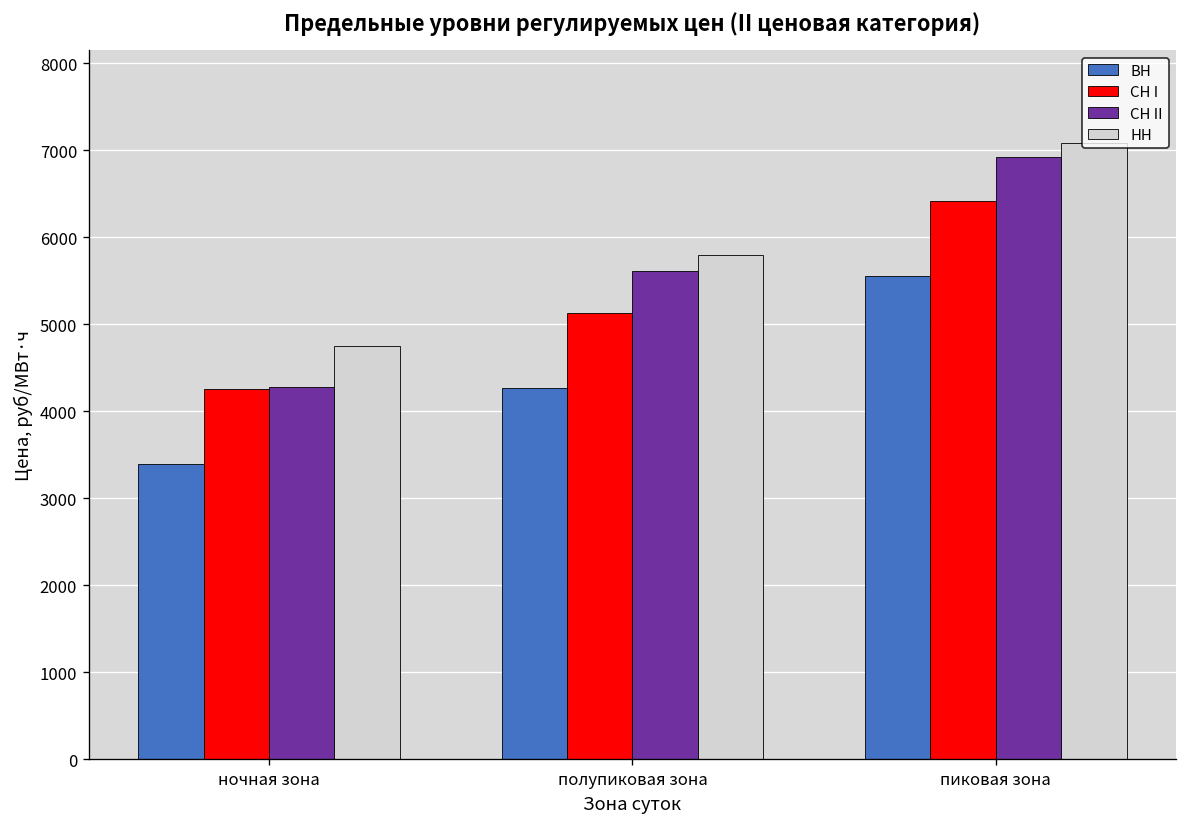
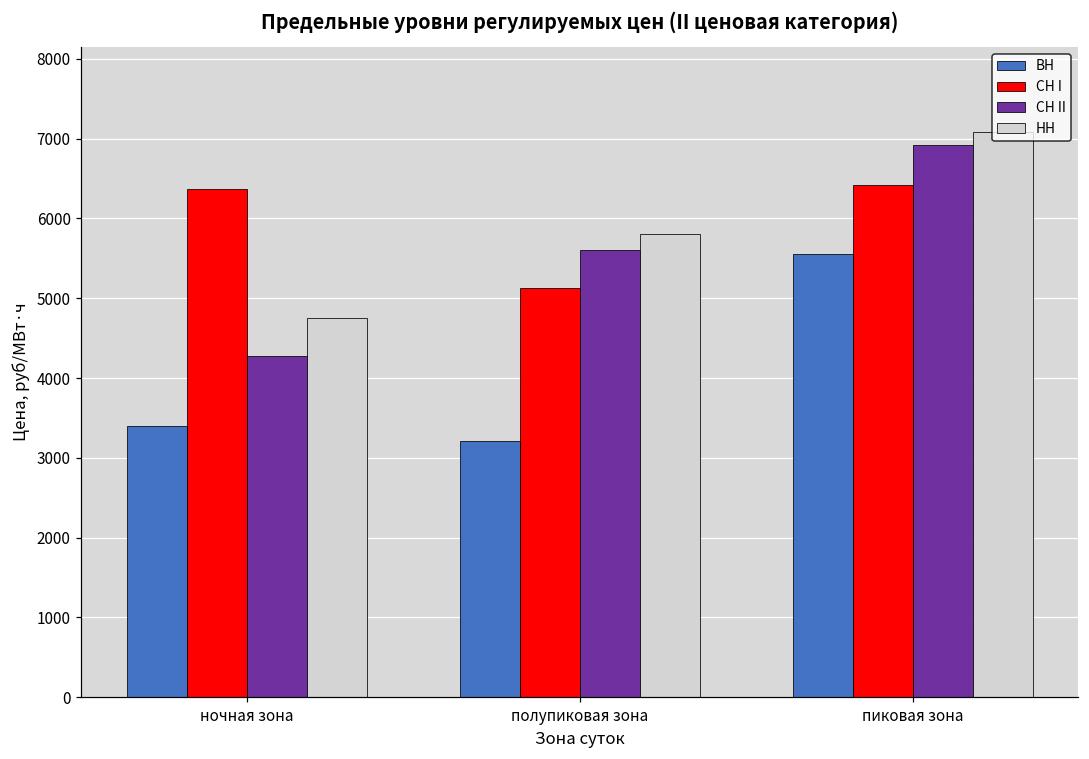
  {
    "ВН": {
      "ночная зона": 3400,
-     "полупиковая зона": 4300,
+     "полупиковая зона": 3200,
      "пиковая зона": 5600
    },
    "СН I": {
-     "ночная зона": 4300,
+     "ночная зона": 6400,
      "полупиковая зона": 5100,
      "пиковая зона": 6400
    },
    "СН II": {
      "ночная зона": 4300,
      "полупиковая зона": 5600,
      "пиковая зона": 6900
    },
    "НН": {
      "ночная зона": 4700,
      "полупиковая зона": 5800
    }
  }
